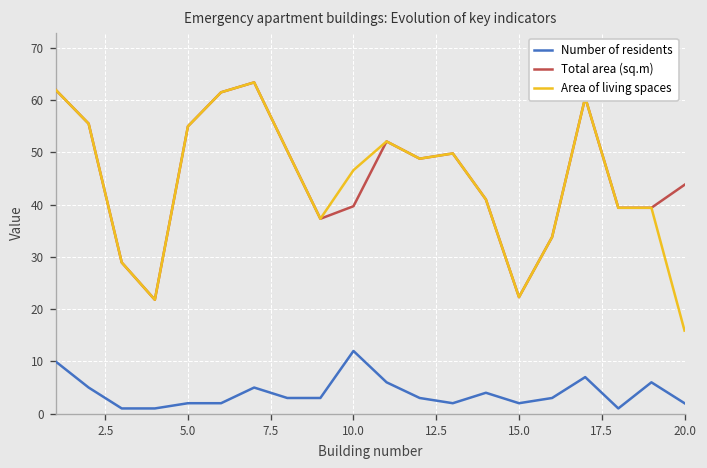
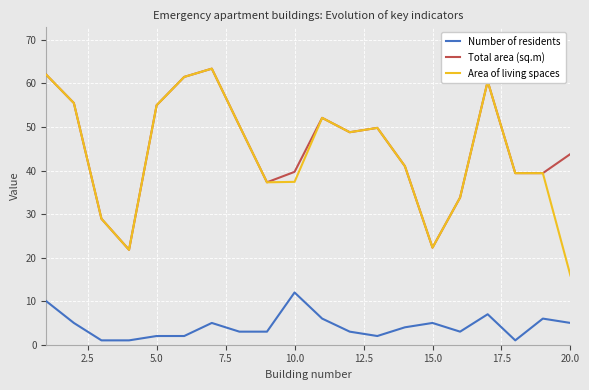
  {
    "Number of residents": {
      "5.0": 2,
      "10.0": 12,
-     "15.0": 2,
-     "20.0": 2
+     "15.0": 5,
+     "20.0": 5
    },
    "Total area (sq.m)": {
      "10.0": 40,
      "20.0": 44
    },
    "Area of living spaces": {
-     "10.0": 47,
+     "10.0": 37,
      "20.0": 16
    }
  }
